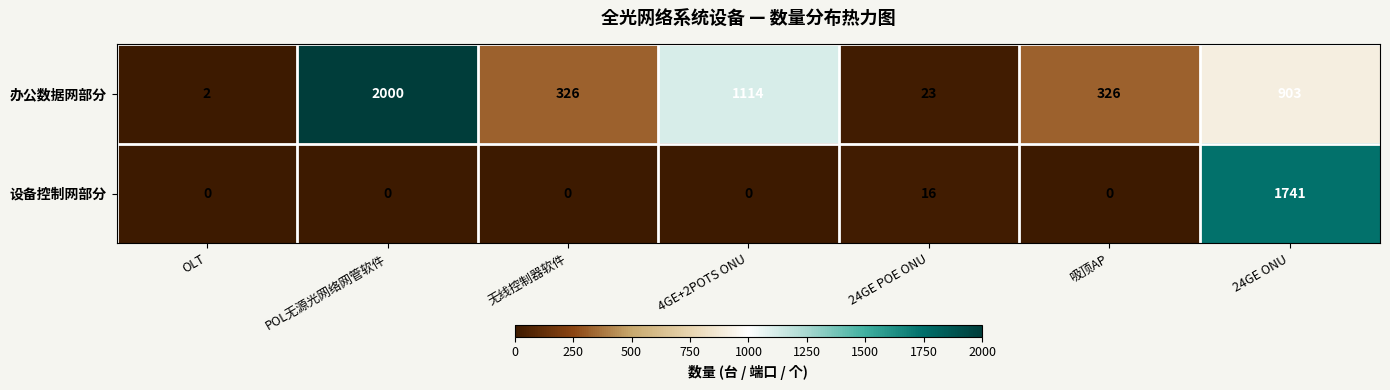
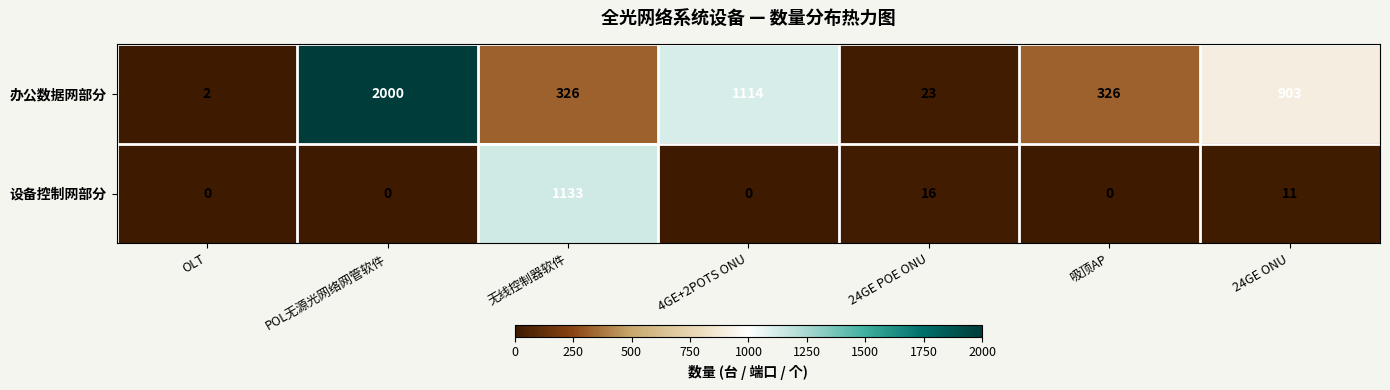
  {
    "办公数据网部分": {
      "OLT": 2,
      "POL无源光网络网管软件": 2000,
      "无线控制器软件": 326,
      "24GE POE ONU": 23,
      "吸顶AP": 326
    },
    "设备控制网部分": {
      "OLT": 0,
      "POL无源光网络网管软件": 0,
-     "无线控制器软件": 0,
+     "无线控制器软件": 1133,
      "4GE+2POTS ONU": 0,
      "24GE POE ONU": 16,
      "吸顶AP": 0,
-     "24GE ONU": 1741
+     "24GE ONU": 11
    }
  }
